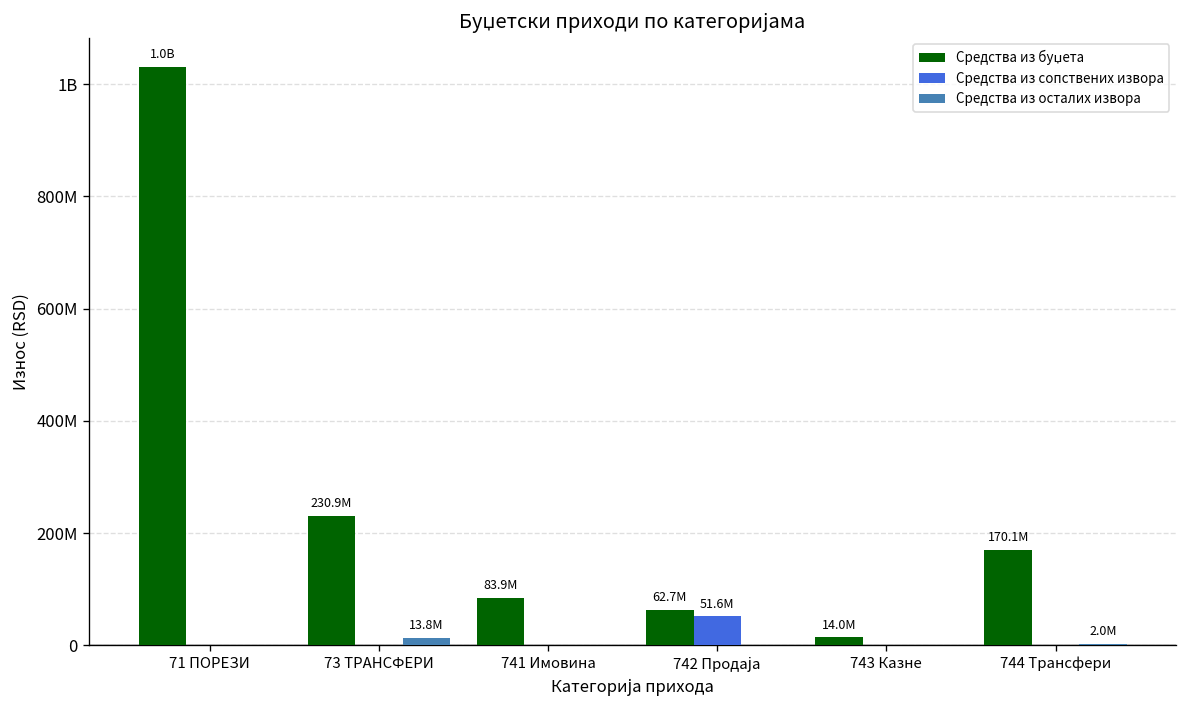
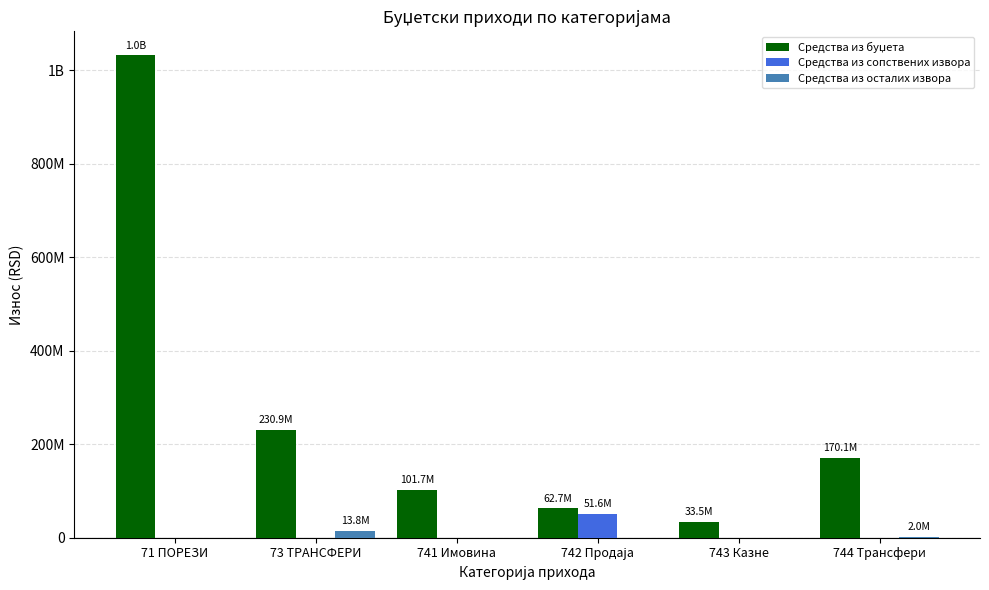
  {
    "Средства из буџета": {
      "71 ПОРЕЗИ": "1.0B",
      "73 ТРАНСФЕРИ": "230.9M",
-     "741 Имовина": "83.9M",
+     "741 Имовина": "101.7M",
      "742 Продаја": "62.7M",
-     "743 Казне": "14.0M",
+     "743 Казне": "33.5M",
      "744 Трансфери": "170.1M"
    }
  }
